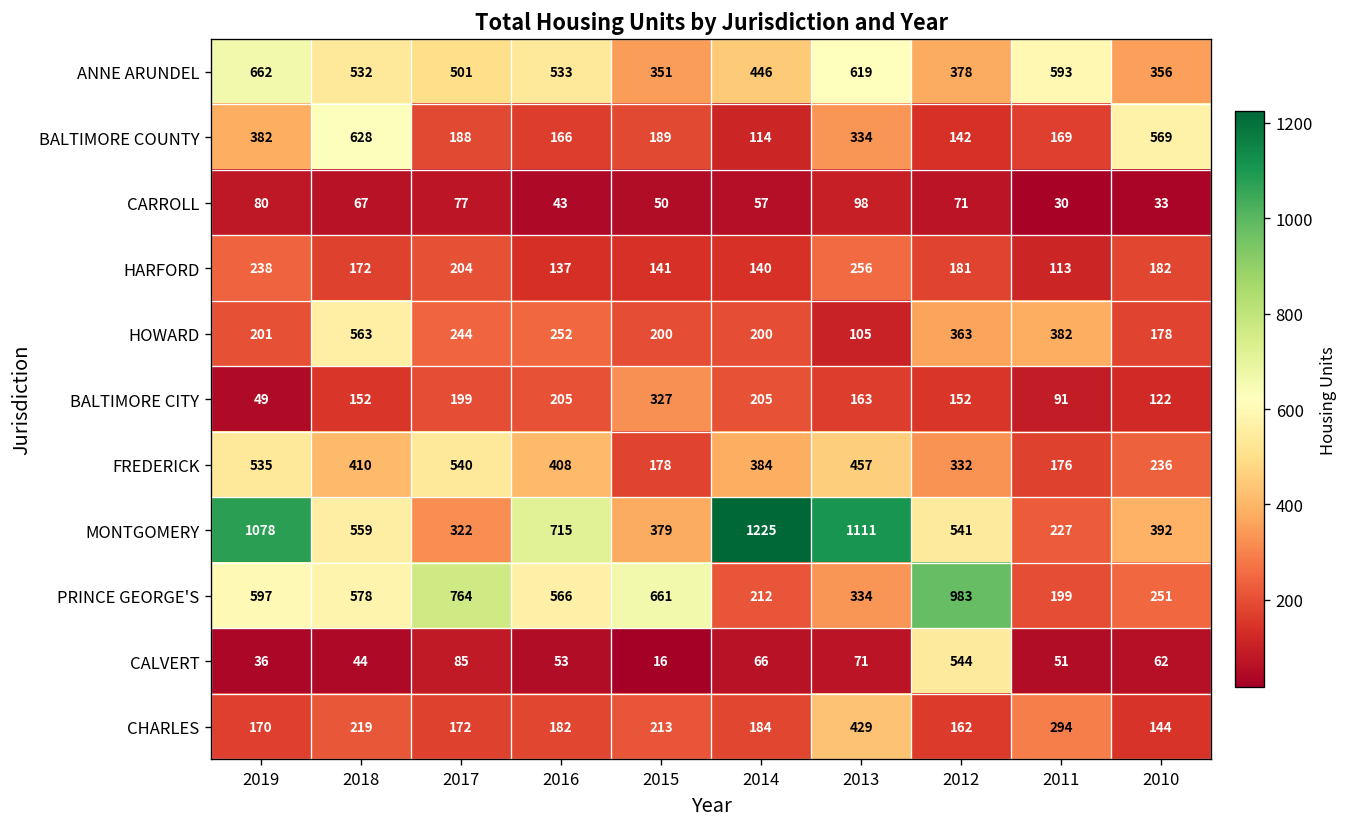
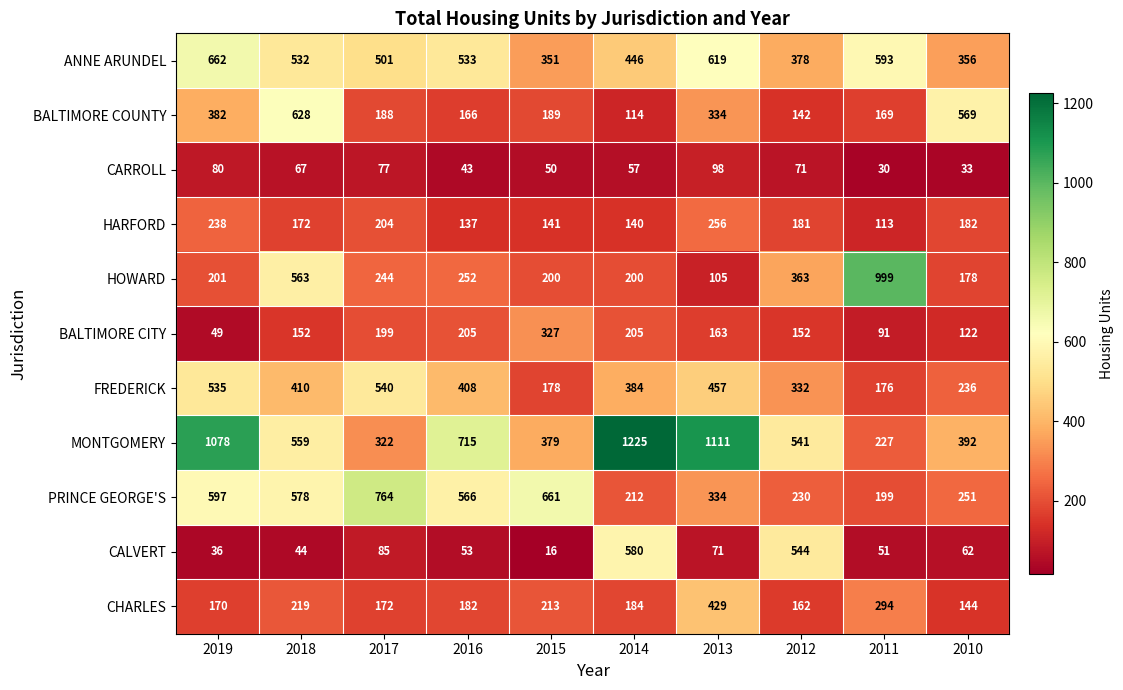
  {
    "ANNE ARUNDEL": {
      "2019": 662,
      "2018": 532,
      "2017": 501,
      "2016": 533,
      "2015": 351,
      "2014": 446,
      "2013": 619,
      "2012": 378,
      "2011": 593,
      "2010": 356
    },
    "BALTIMORE COUNTY": {
      "2019": 382,
      "2018": 628,
      "2017": 188,
      "2016": 166,
      "2015": 189,
      "2014": 114,
      "2013": 334,
      "2012": 142,
      "2011": 169,
      "2010": 569
    },
    "CARROLL": {
      "2019": 80,
      "2018": 67,
      "2017": 77,
      "2016": 43,
      "2015": 50,
      "2014": 57,
      "2013": 98,
      "2012": 71,
      "2011": 30,
      "2010": 33
    },
    "HARFORD": {
      "2019": 238,
      "2018": 172,
      "2017": 204,
      "2016": 137,
      "2015": 141,
      "2014": 140,
      "2013": 256,
      "2012": 181,
      "2011": 113,
      "2010": 182
    },
    "HOWARD": {
      "2019": 201,
      "2018": 563,
      "2017": 244,
      "2016": 252,
      "2015": 200,
      "2014": 200,
      "2013": 105,
      "2012": 363,
-     "2011": 382,
+     "2011": 999,
      "2010": 178
    },
    "BALTIMORE CITY": {
      "2019": 49,
      "2018": 152,
      "2017": 199,
      "2016": 205,
      "2015": 327,
      "2014": 205,
      "2013": 163,
      "2012": 152,
      "2011": 91,
      "2010": 122
    },
    "FREDERICK": {
      "2019": 535,
      "2018": 410,
      "2017": 540,
      "2016": 408,
      "2015": 178,
      "2014": 384,
      "2013": 457,
      "2012": 332,
      "2011": 176,
      "2010": 236
    },
    "MONTGOMERY": {
      "2019": 1078,
      "2018": 559,
      "2017": 322,
      "2016": 715,
      "2015": 379,
      "2014": 1225,
      "2013": 1111,
      "2012": 541,
      "2011": 227,
      "2010": 392
    },
    "PRINCE GEORGE'S": {
      "2019": 597,
      "2018": 578,
      "2017": 764,
      "2016": 566,
      "2015": 661,
      "2014": 212,
      "2013": 334,
-     "2012": 983,
+     "2012": 230,
      "2011": 199,
      "2010": 251
    },
    "CALVERT": {
      "2019": 36,
      "2018": 44,
      "2017": 85,
      "2016": 53,
      "2015": 16,
-     "2014": 66,
+     "2014": 580,
      "2013": 71,
      "2012": 544,
      "2011": 51,
      "2010": 62
    },
    "CHARLES": {
      "2019": 170,
      "2018": 219,
      "2017": 172,
      "2016": 182,
      "2015": 213,
      "2014": 184,
      "2013": 429,
      "2012": 162,
      "2011": 294,
      "2010": 144
    }
  }
